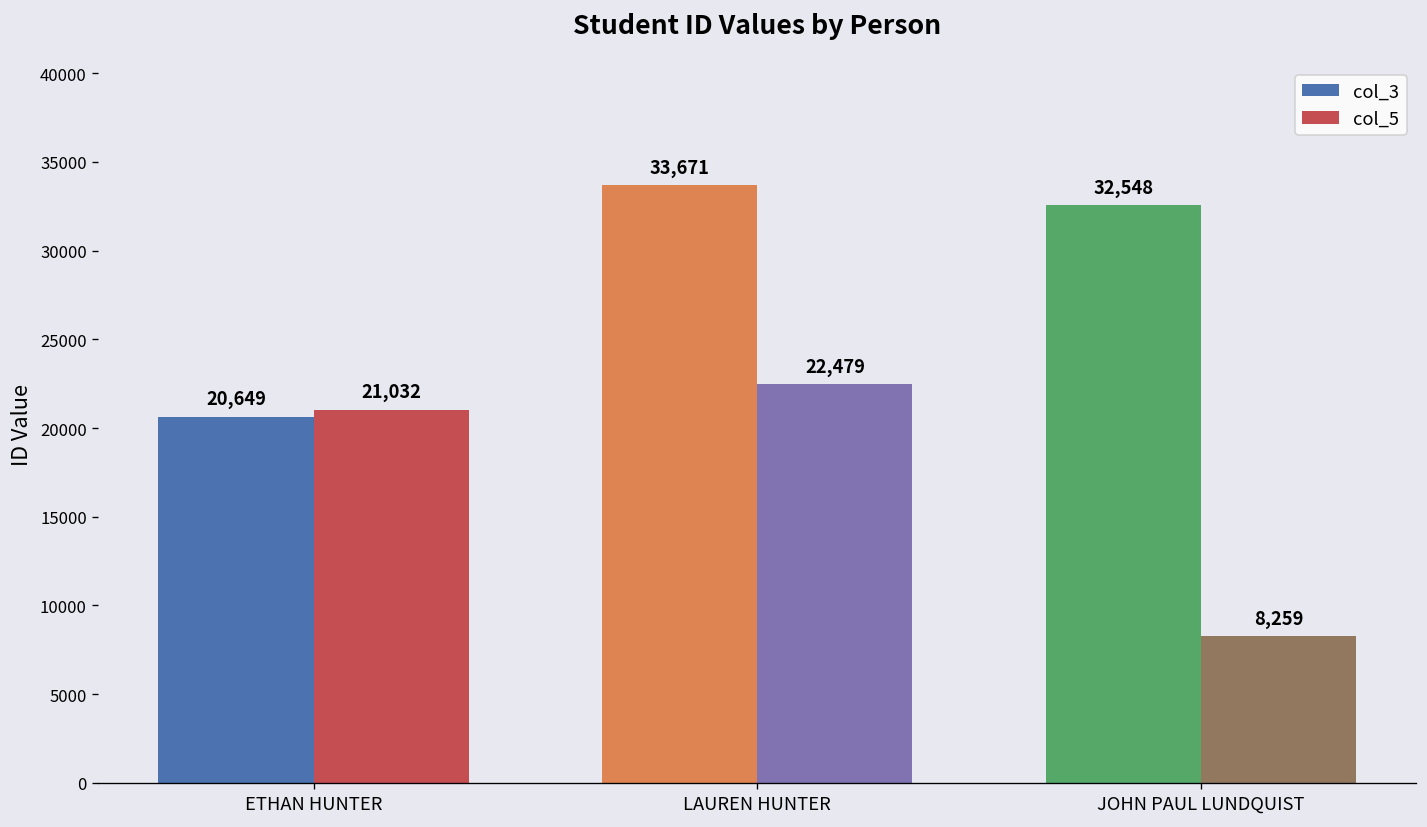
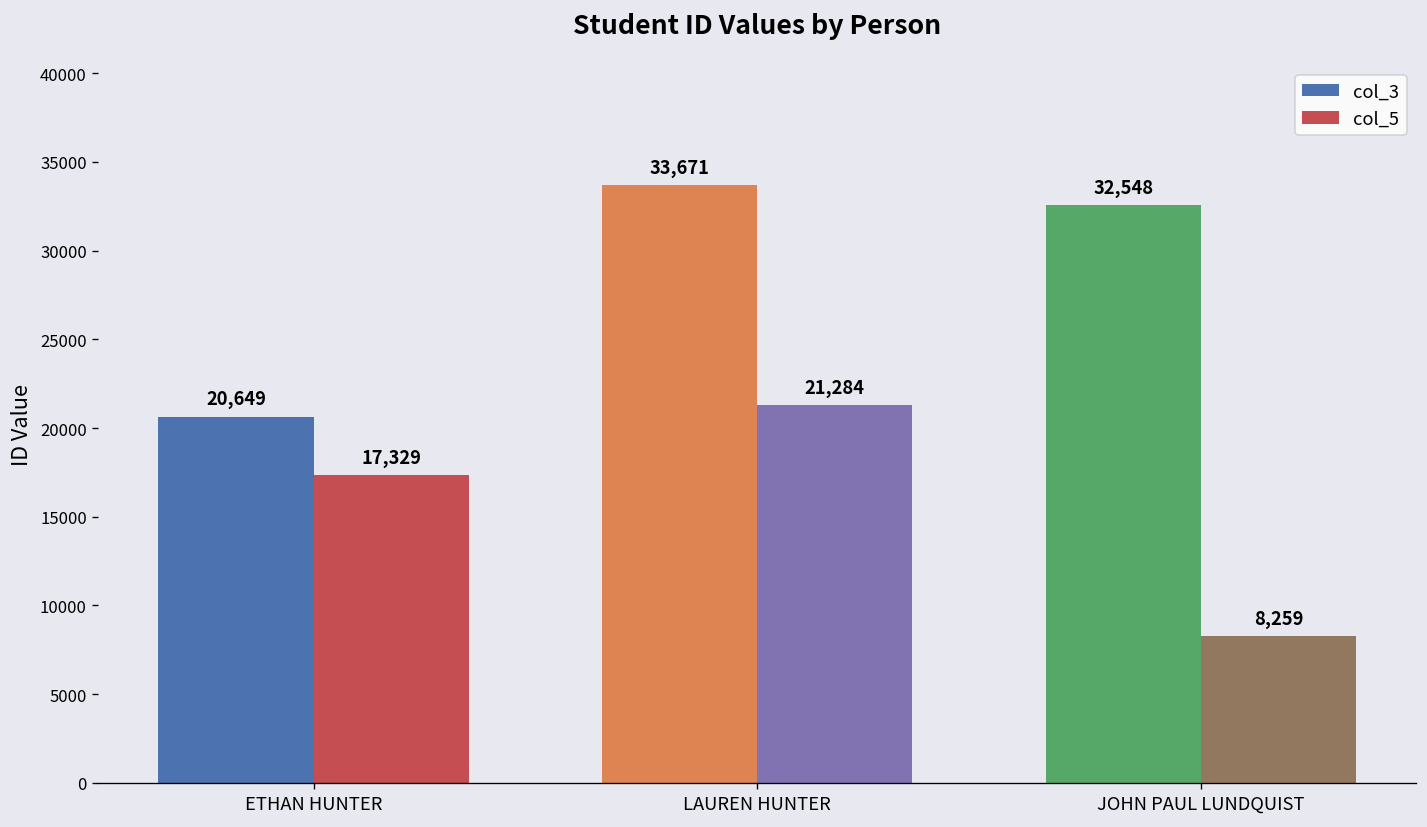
  {
    "col_3": {
      "ETHAN HUNTER": "20,649",
      "LAUREN HUNTER": "33,671",
      "JOHN PAUL LUNDQUIST": "32,548"
    },
    "col_5": {
-     "ETHAN HUNTER": "21,032",
-     "LAUREN HUNTER": "22,479",
+     "ETHAN HUNTER": "17,329",
+     "LAUREN HUNTER": "21,284",
      "JOHN PAUL LUNDQUIST": "8,259"
    }
  }
